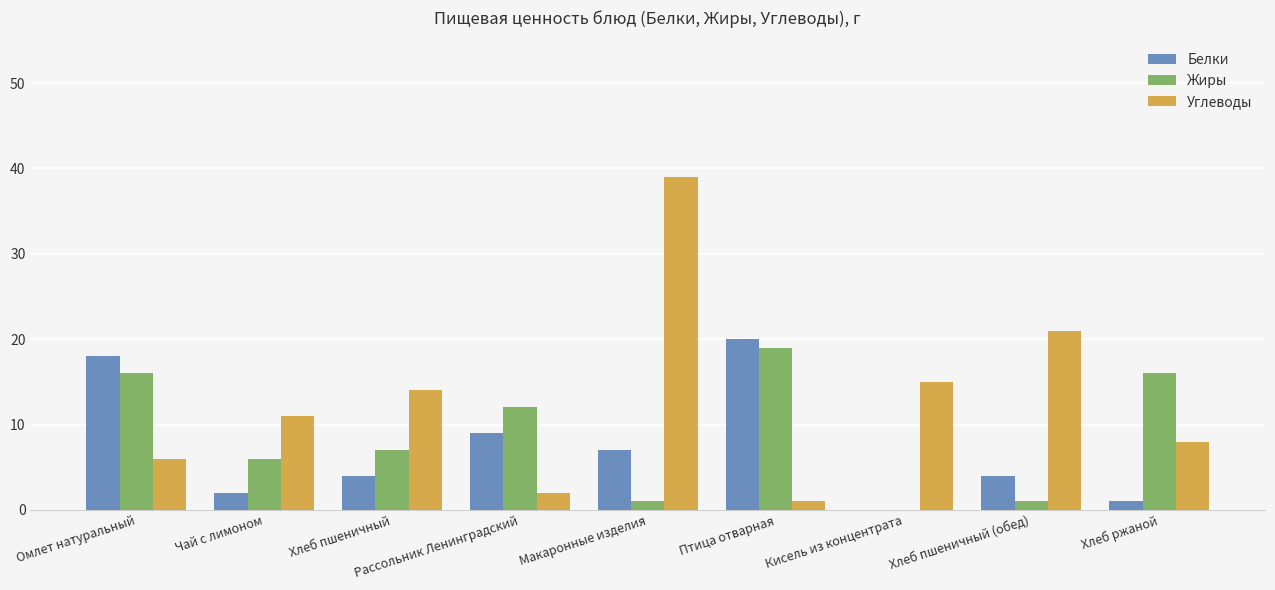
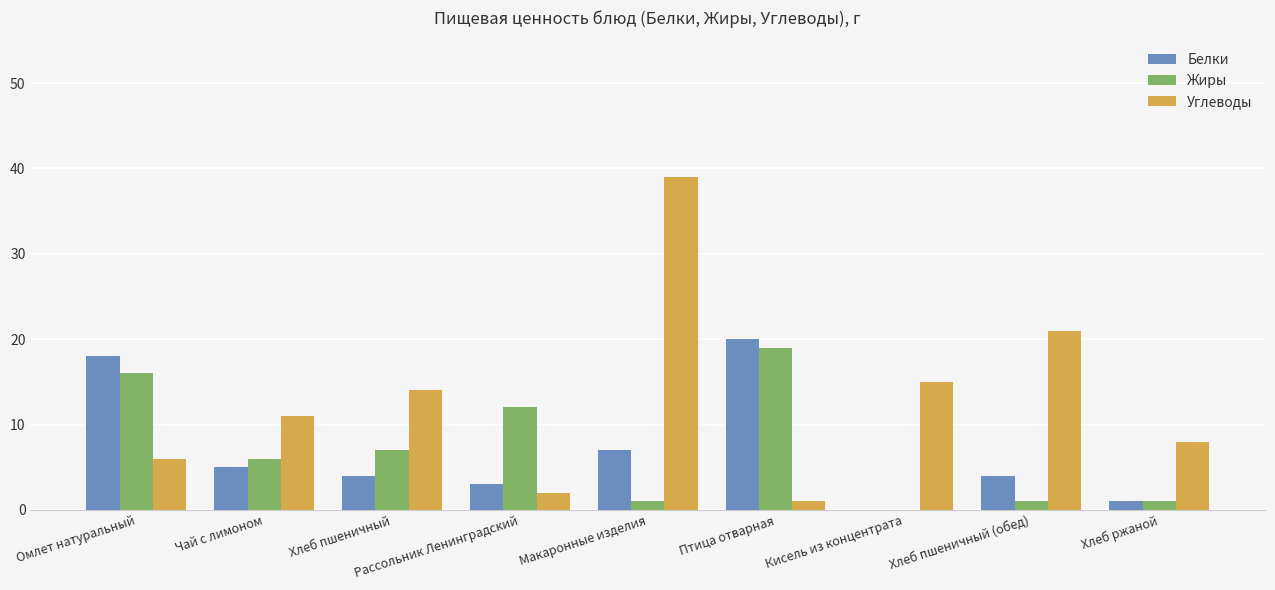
  {
    "Белки": {
      "Омлет натуральный": 18,
-     "Чай с лимоном": 2,
+     "Чай с лимоном": 5,
      "Хлеб пшеничный": 4,
-     "Рассольник Ленинградский": 9,
+     "Рассольник Ленинградский": 3,
      "Макаронные изделия": 7,
      "Птица отварная": 20,
      "Кисель из концентрата": 0,
      "Хлеб пшеничный (обед)": 4,
      "Хлеб ржаной": 1
    },
    "Жиры": {
      "Омлет натуральный": 16,
      "Чай с лимоном": 6,
      "Хлеб пшеничный": 7,
      "Рассольник Ленинградский": 12,
      "Макаронные изделия": 1,
      "Птица отварная": 19,
      "Кисель из концентрата": 0,
      "Хлеб пшеничный (обед)": 1,
-     "Хлеб ржаной": 16
+     "Хлеб ржаной": 1
    },
    "Углеводы": {
      "Омлет натуральный": 6,
      "Чай с лимоном": 11,
      "Хлеб пшеничный": 14,
      "Рассольник Ленинградский": 2,
      "Макаронные изделия": 39,
      "Птица отварная": 1,
      "Кисель из концентрата": 15,
      "Хлеб пшеничный (обед)": 21,
      "Хлеб ржаной": 8
    }
  }
